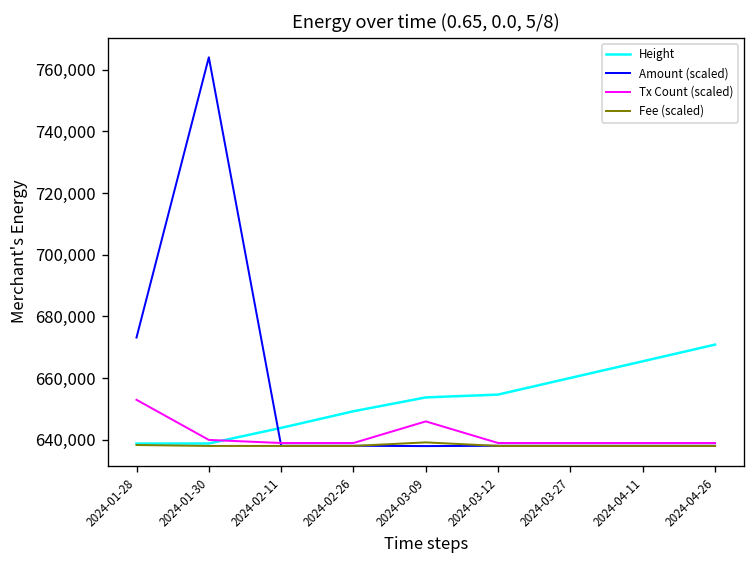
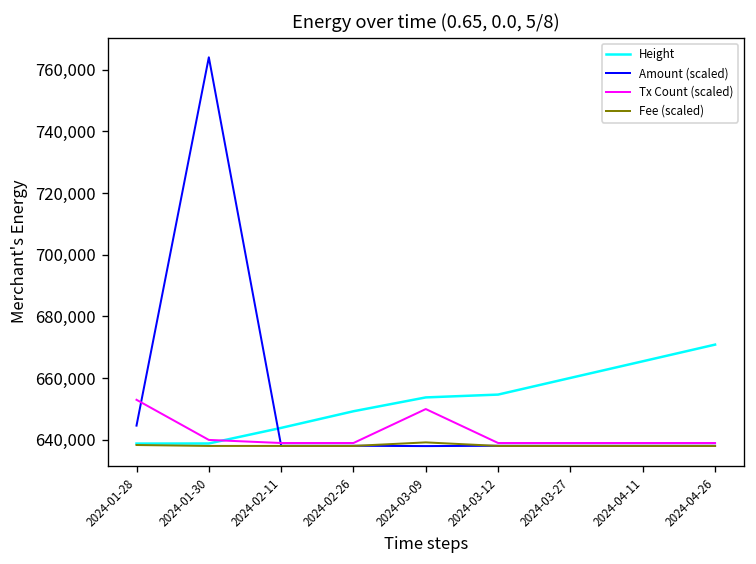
  {
    "Height": {
      "2024-02-11": "644,000",
      "2024-02-26": "649,000",
      "2024-03-09": "654,000",
      "2024-03-12": "655,000",
      "2024-03-27": "660,000",
      "2024-04-11": "665,000",
      "2024-04-26": "671,000"
    },
    "Amount (scaled)": {
-     "2024-01-28": "673,000",
+     "2024-01-28": "645,000",
      "2024-01-30": "764,000",
      "2024-03-09": "638,000"
    },
    "Tx Count (scaled)": {
      "2024-01-28": "653,000",
      "2024-01-30": "640,000",
-     "2024-03-09": "646,000"
+     "2024-03-09": "650,000"
    },
    "Fee (scaled)": {
      "2024-03-09": "639,000"
    }
  }
